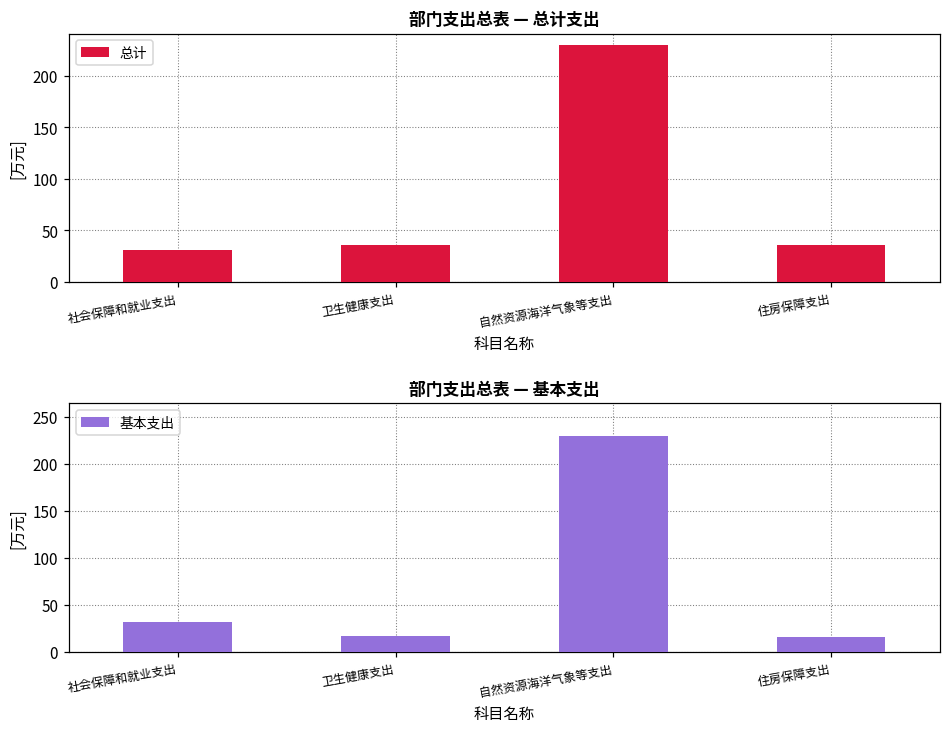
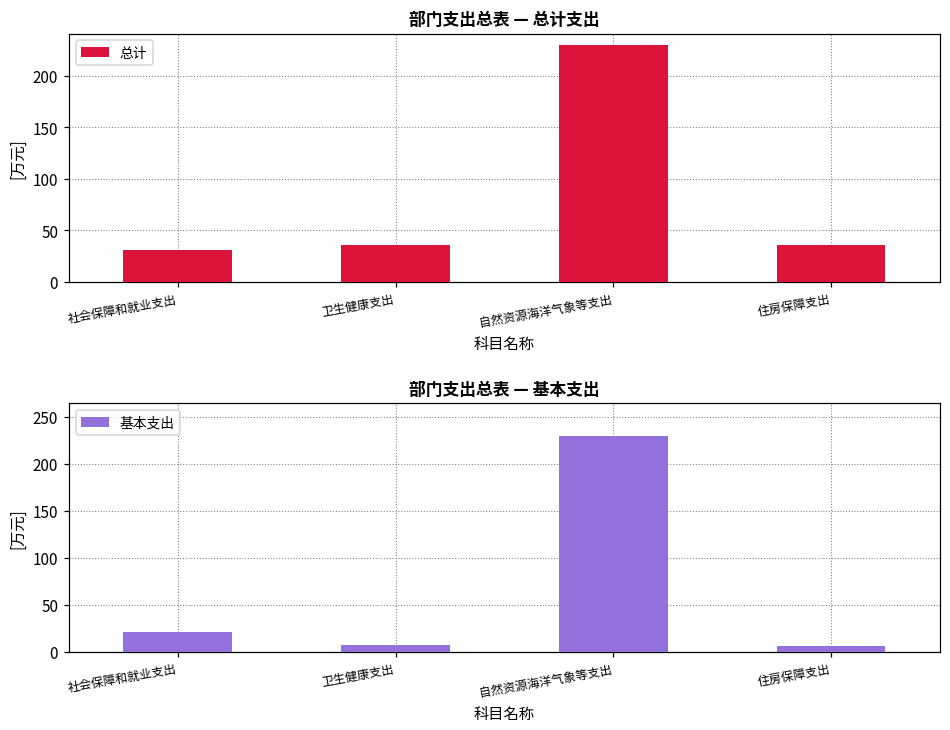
  {
    "部门支出总表 — 总计支出": {
      "社会保障和就业支出": 30,
      "卫生健康支出": 40,
      "自然资源海洋气象等支出": 230,
      "住房保障支出": 40
    },
    "部门支出总表 — 基本支出": {
-     "社会保障和就业支出": 30,
-     "卫生健康支出": 20,
+     "社会保障和就业支出": 20,
+     "卫生健康支出": 10,
      "自然资源海洋气象等支出": 230,
-     "住房保障支出": 20
+     "住房保障支出": 10
    }
  }
